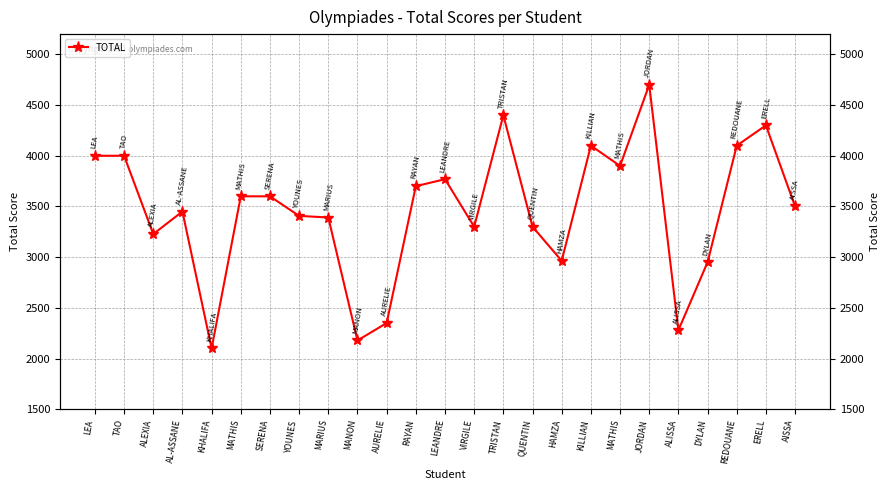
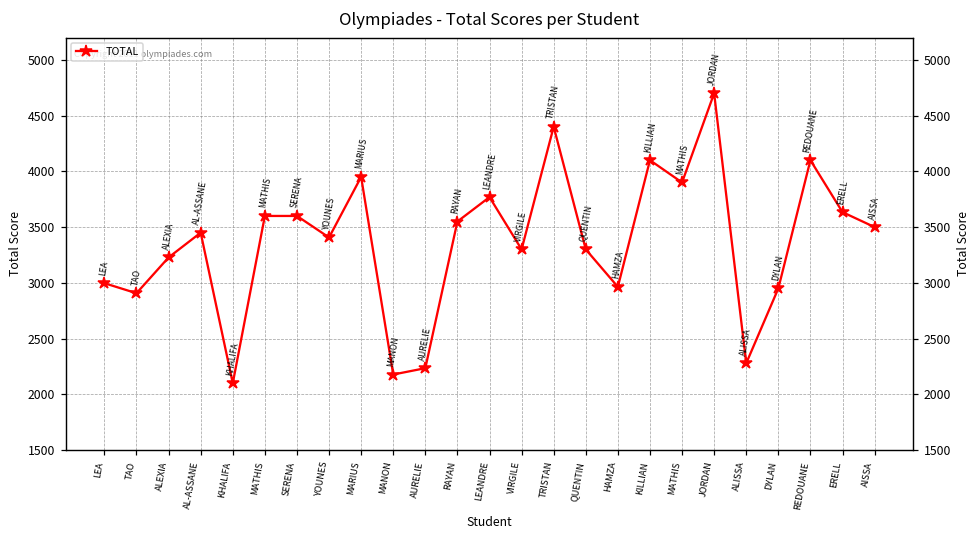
  {
-   "LEA": 4000,
-   "TAO": 4000,
+   "LEA": 3000,
+   "TAO": 2910,
    "ALEXIA": 3230,
    "AL-ASSANE": 3450,
    "KHALIFA": 2100,
    "SERENA": 3600,
    "YOUNES": 3410,
-   "MARIUS": 3390,
+   "MARIUS": 3950,
    "MANON": 2180,
-   "AURELIE": 2350,
-   "RAYAN": 3700,
+   "AURELIE": 2240,
+   "RAYAN": 3550,
    "LEANDRE": 3770,
    "VIRGILE": 3300,
    "TRISTAN": 4400,
    "QUENTIN": 3300,
    "HAMZA": 2960,
    "KILLIAN": 4100,
    "JORDAN": 4700,
    "ALISSA": 2280,
    "DYLAN": 2950,
    "REDOUANE": 4100,
-   "ERELL": 4300,
+   "ERELL": 3630,
    "AISSA": 3500
  }
